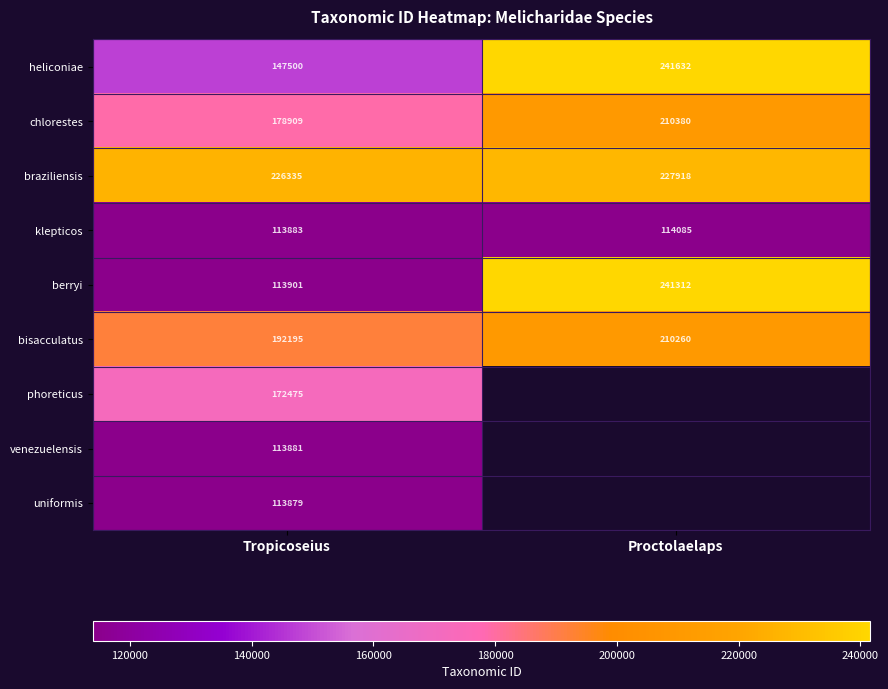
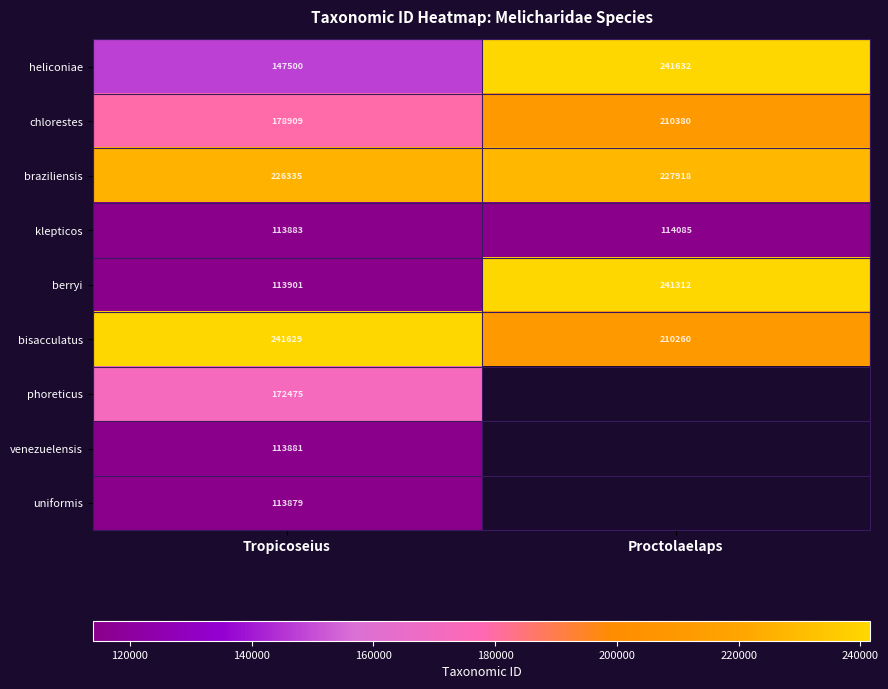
  {
    "heliconiae": {
      "Tropicoseius": 147500,
      "Proctolaelaps": 241632
    },
    "chlorestes": {
      "Tropicoseius": 178909,
      "Proctolaelaps": 210380
    },
    "braziliensis": {
      "Tropicoseius": 226335,
      "Proctolaelaps": 227918
    },
    "klepticos": {
      "Tropicoseius": 113883,
      "Proctolaelaps": 114085
    },
    "berryi": {
      "Tropicoseius": 113901,
      "Proctolaelaps": 241312
    },
    "bisacculatus": {
-     "Tropicoseius": 192195,
+     "Tropicoseius": 241629,
      "Proctolaelaps": 210260
    },
    "phoreticus": {
      "Tropicoseius": 172475
    },
    "venezuelensis": {
      "Tropicoseius": 113881
    },
    "uniformis": {
      "Tropicoseius": 113879
    }
  }
